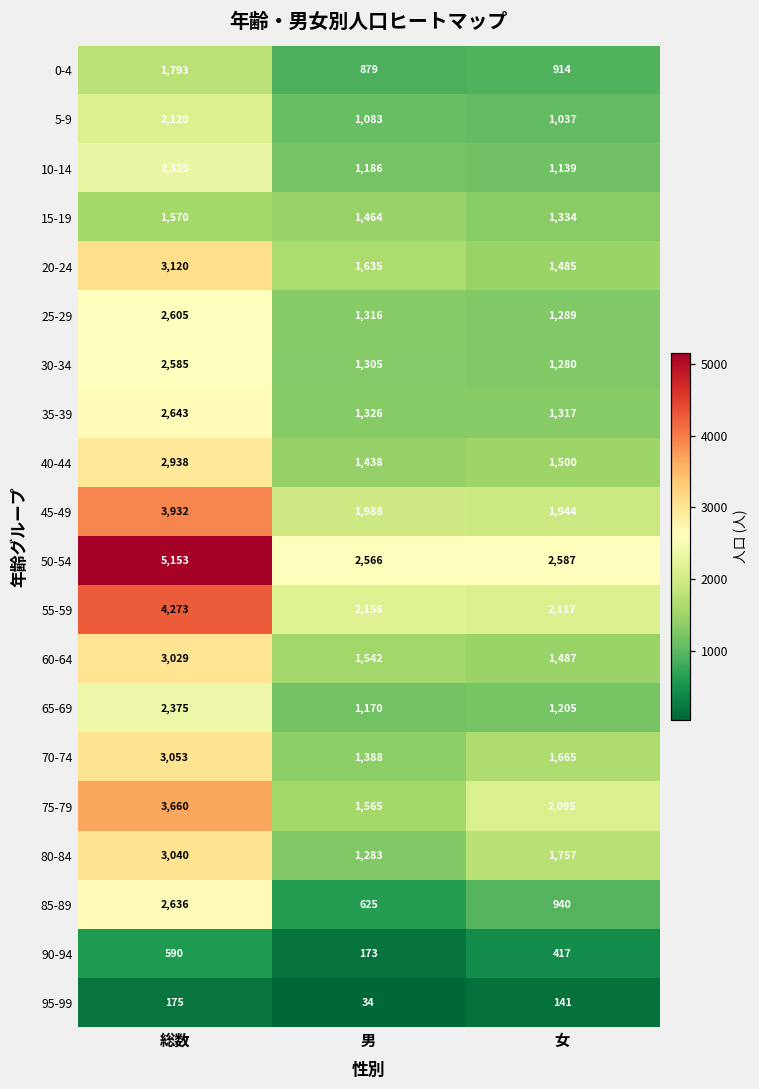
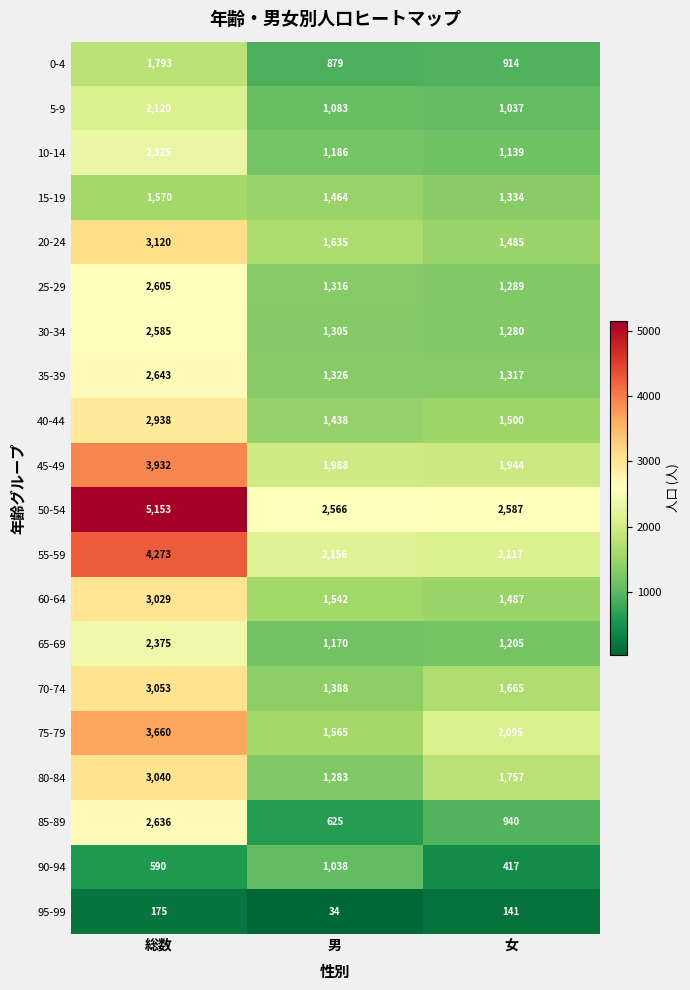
  {
    "0-4": {
      "総数": "1,793",
      "男": "879",
      "女": "914"
    },
    "5-9": {
      "総数": "2,120",
      "男": "1,083",
      "女": "1,037"
    },
    "10-14": {
      "総数": "2,325",
      "男": "1,186",
      "女": "1,139"
    },
    "15-19": {
      "総数": "1,570",
      "男": "1,464",
      "女": "1,334"
    },
    "20-24": {
      "総数": "3,120",
      "男": "1,635",
      "女": "1,485"
    },
    "25-29": {
      "総数": "2,605",
      "男": "1,316",
      "女": "1,289"
    },
    "30-34": {
      "総数": "2,585",
      "男": "1,305",
      "女": "1,280"
    },
    "35-39": {
      "総数": "2,643",
      "男": "1,326",
      "女": "1,317"
    },
    "40-44": {
      "総数": "2,938",
      "男": "1,438",
      "女": "1,500"
    },
    "45-49": {
      "総数": "3,932",
      "男": "1,988",
      "女": "1,944"
    },
    "50-54": {
      "総数": "5,153",
      "男": "2,566",
      "女": "2,587"
    },
    "55-59": {
      "総数": "4,273",
      "男": "2,156",
      "女": "2,117"
    },
    "60-64": {
      "総数": "3,029",
      "男": "1,542",
      "女": "1,487"
    },
    "65-69": {
      "総数": "2,375",
      "男": "1,170",
      "女": "1,205"
    },
    "70-74": {
      "総数": "3,053",
      "男": "1,388",
      "女": "1,665"
    },
    "75-79": {
      "総数": "3,660",
      "男": "1,565",
      "女": "2,095"
    },
    "80-84": {
      "総数": "3,040",
      "男": "1,283",
      "女": "1,757"
    },
    "85-89": {
      "総数": "2,636",
      "男": "625",
      "女": "940"
    },
    "90-94": {
      "総数": "590",
-     "男": "173",
+     "男": "1,038",
      "女": "417"
    },
    "95-99": {
      "総数": "175",
      "男": "34",
      "女": "141"
    }
  }
